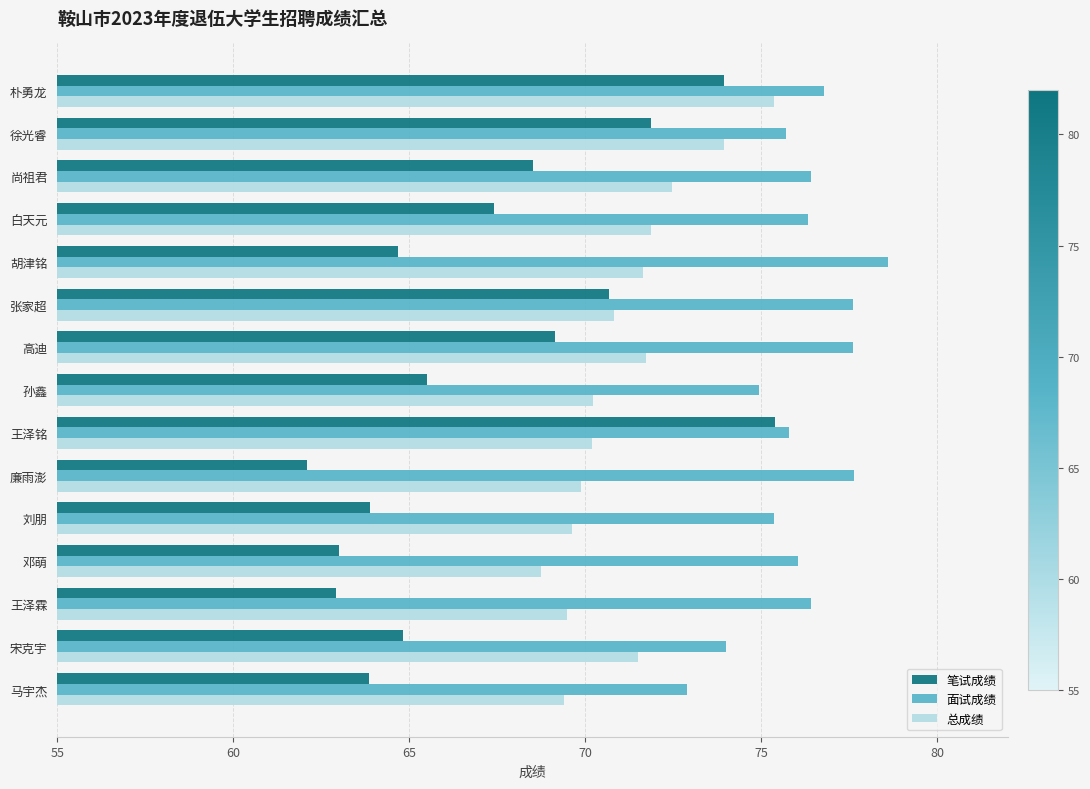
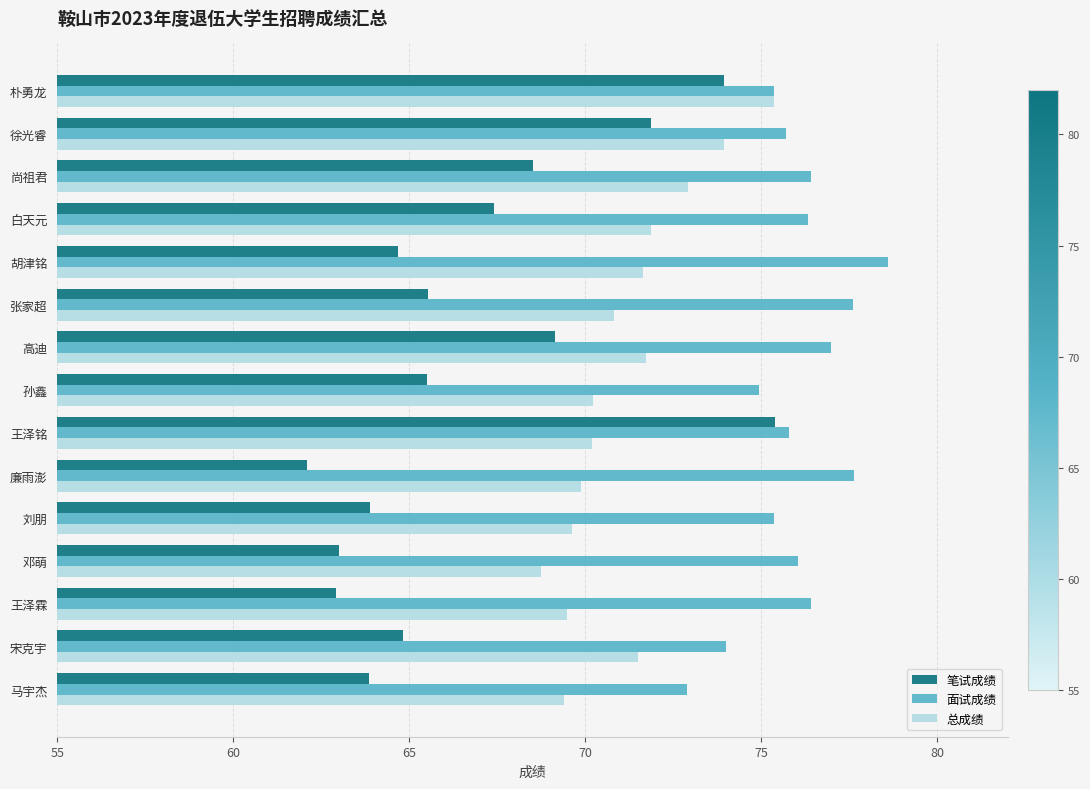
  {
    "笔试成绩": {
      "朴勇龙": 73.9,
      "徐光睿": 71.9,
      "尚祖君": 68.5,
      "白天元": 67.4,
      "胡津铭": 64.7,
-     "张家超": 70.7,
+     "张家超": 65.5,
      "高迪": 69.1,
      "孙鑫": 65.5,
      "王泽铭": 75.4,
      "廉雨澎": 62.1,
      "刘朋": 63.9,
      "邓萌": 63.0,
      "王泽霖": 62.9,
      "宋克宇": 64.8,
      "马宇杰": 63.9
    },
    "面试成绩": {
-     "朴勇龙": 76.8,
+     "朴勇龙": 75.4,
      "徐光睿": 75.7,
      "尚祖君": 76.4,
      "白天元": 76.3,
      "胡津铭": 78.6,
      "张家超": 77.6,
-     "高迪": 77.6,
+     "高迪": 77.0,
      "孙鑫": 74.9,
      "王泽铭": 75.8,
      "廉雨澎": 77.6,
      "刘朋": 75.4,
      "邓萌": 76.0,
      "王泽霖": 76.4,
      "宋克宇": 74.0,
      "马宇杰": 72.9
    },
    "总成绩": {
      "朴勇龙": 75.4,
      "徐光睿": 73.9,
-     "尚祖君": 72.5,
+     "尚祖君": 72.9,
      "白天元": 71.9,
      "胡津铭": 71.6,
      "张家超": 70.8,
      "高迪": 71.7,
      "孙鑫": 70.2,
      "王泽铭": 70.2,
      "廉雨澎": 69.9,
      "刘朋": 69.6,
      "邓萌": 68.7,
      "王泽霖": 69.5,
      "宋克宇": 71.5,
      "马宇杰": 69.4
    }
  }
